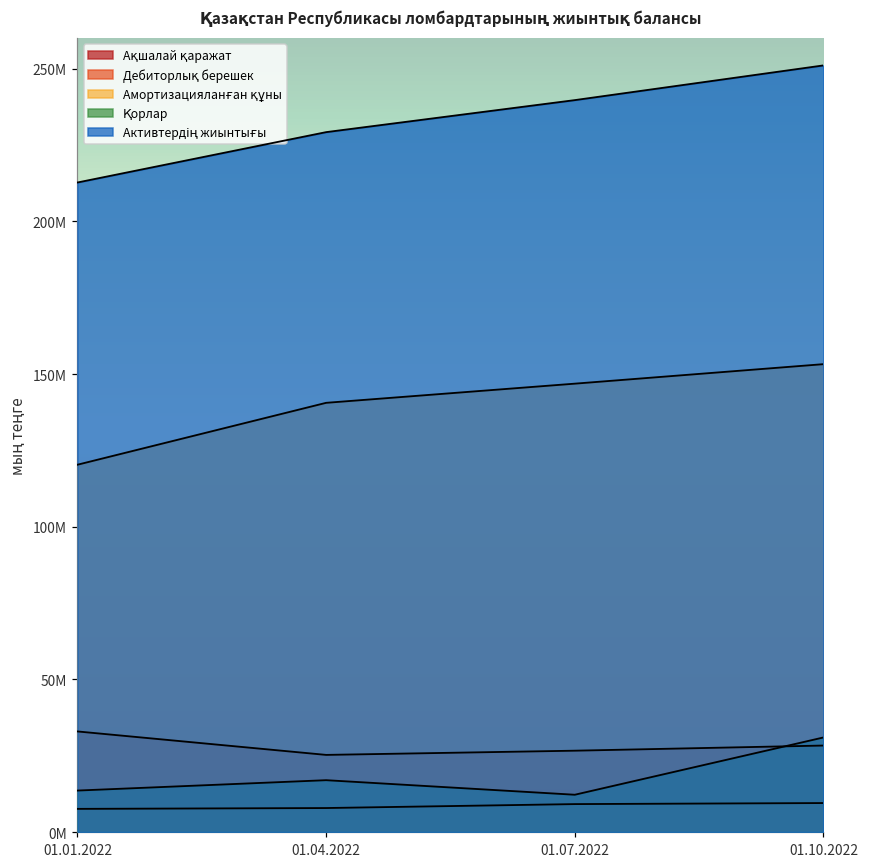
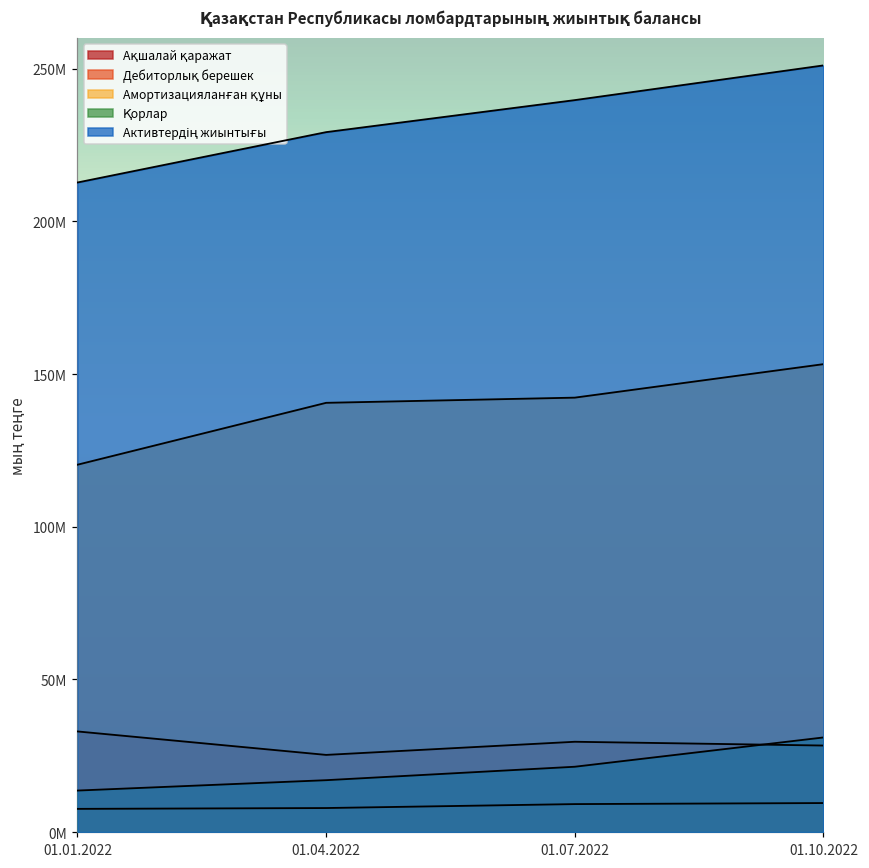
  {
    "Ақшалай қаражат": {
      "01.01.2022": 33000000,
      "01.04.2022": 25000000,
-     "01.07.2022": 27000000,
+     "01.07.2022": 30000000,
      "01.10.2022": 28000000
    },
    "Дебиторлық берешек": {
      "01.01.2022": 8000000,
      "01.04.2022": 8000000,
      "01.07.2022": 9000000,
      "01.10.2022": 9000000
    },
    "Амортизацияланған құны": {
      "01.01.2022": 120000000,
      "01.04.2022": 141000000,
-     "01.07.2022": 147000000,
+     "01.07.2022": 142000000,
      "01.10.2022": 153000000
    },
    "Қорлар": {
      "01.01.2022": 14000000,
      "01.04.2022": 17000000,
-     "01.07.2022": 12000000,
+     "01.07.2022": 21000000,
      "01.10.2022": 31000000
    },
    "Активтердің жиынтығы": {
      "01.01.2022": 213000000,
      "01.04.2022": 229000000,
      "01.07.2022": 240000000,
      "01.10.2022": 251000000
    }
  }
